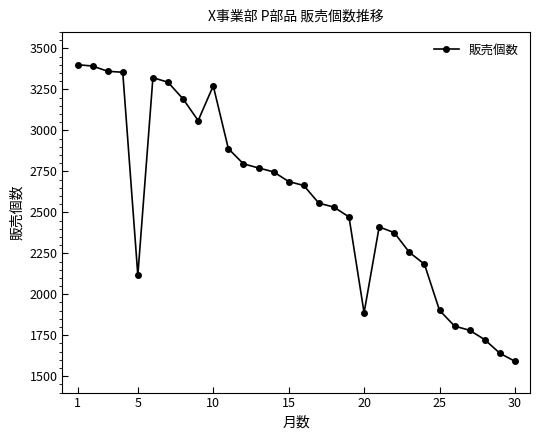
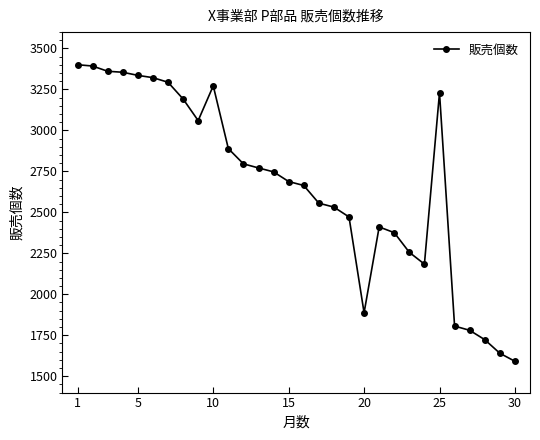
  {
    "1": 3400,
-   "5": 2120,
+   "5": 3340,
    "10": 3270,
    "15": 2690,
    "20": 1890,
-   "25": 1900,
+   "25": 3230,
    "30": 1590
  }
